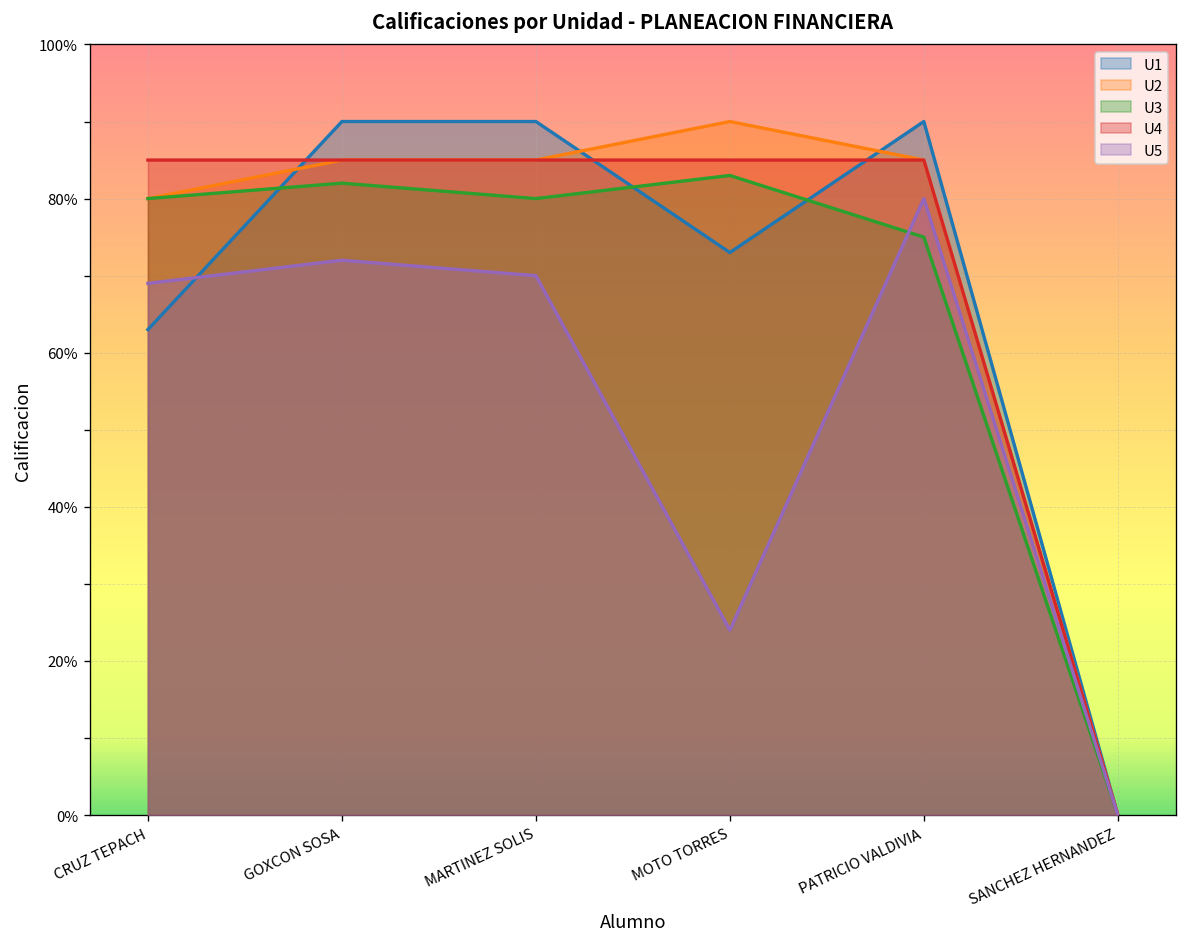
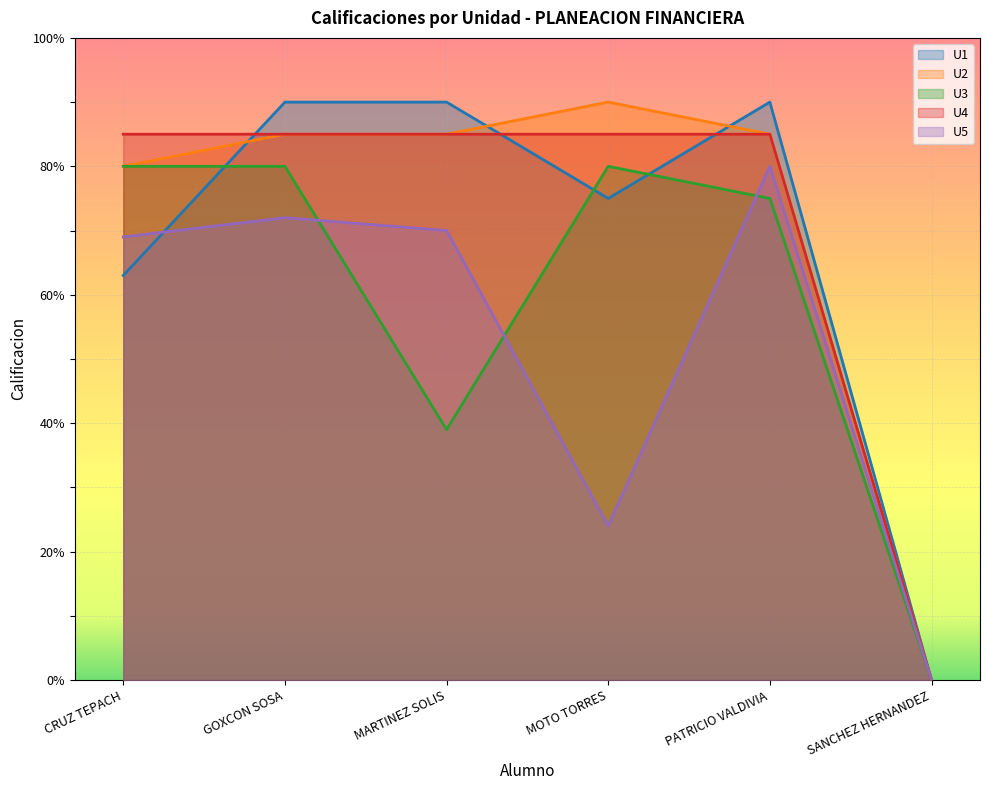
  {
    "U1": {
      "CRUZ TEPACH": "63%",
      "GOXCON SOSA": "90%",
      "MARTINEZ SOLIS": "90%",
-     "MOTO TORRES": "73%",
+     "MOTO TORRES": "75%",
      "PATRICIO VALDIVIA": "90%"
    },
    "U3": {
-     "GOXCON SOSA": "82%",
-     "MARTINEZ SOLIS": "80%",
-     "MOTO TORRES": "83%",
+     "GOXCON SOSA": "80%",
+     "MARTINEZ SOLIS": "39%",
+     "MOTO TORRES": "80%",
      "PATRICIO VALDIVIA": "75%"
    },
    "U5": {
      "CRUZ TEPACH": "69%",
      "GOXCON SOSA": "72%",
      "MARTINEZ SOLIS": "70%",
      "MOTO TORRES": "24%",
      "PATRICIO VALDIVIA": "80%"
    }
  }
